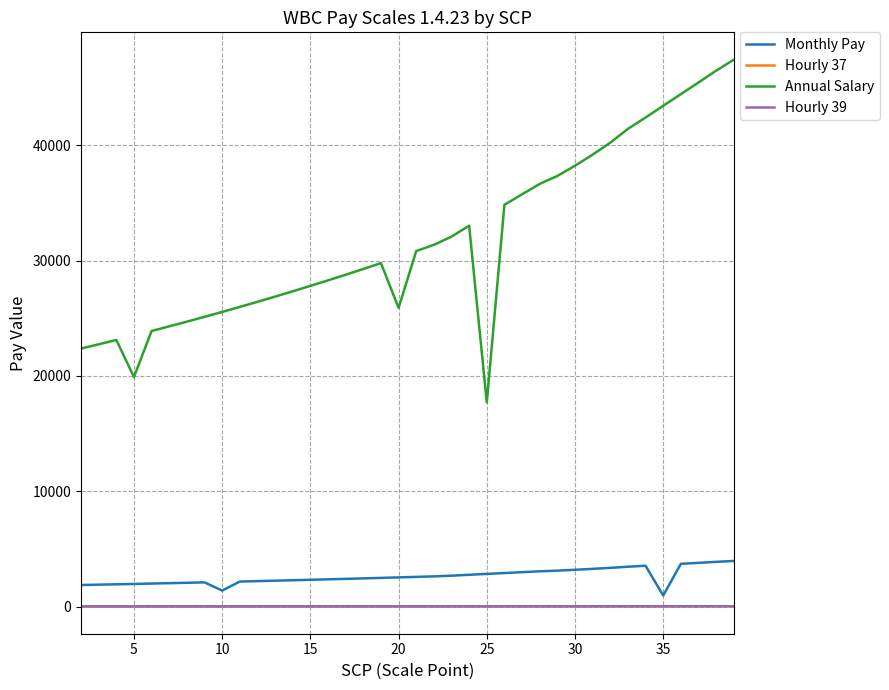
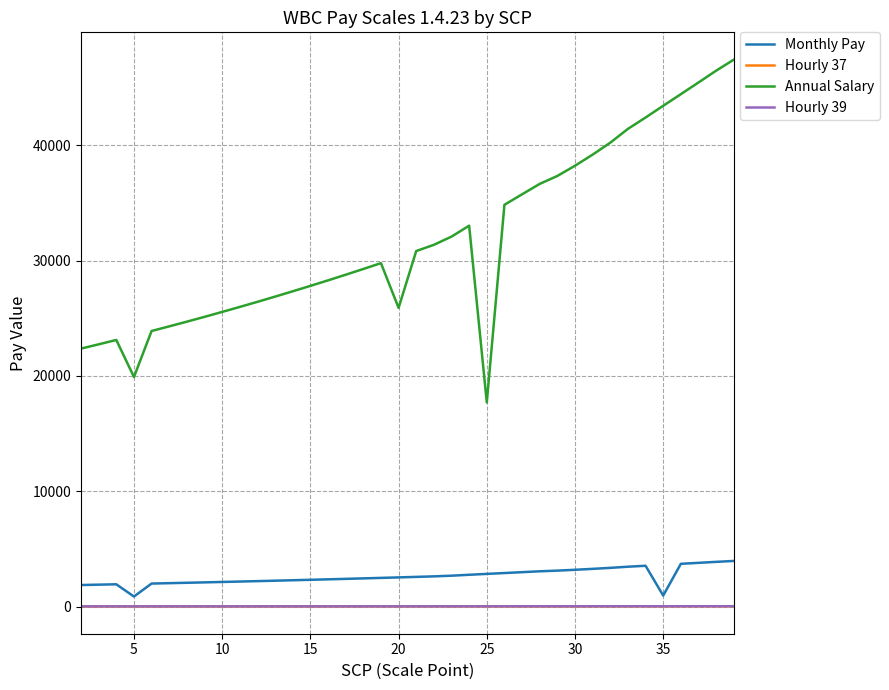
  {
    "Monthly Pay": {
-     "5": 2000,
-     "10": 1400,
+     "5": 900,
+     "10": 2100,
      "15": 2300,
      "20": 2500,
      "25": 2800,
      "30": 3200,
      "35": 900
    },
    "Hourly 39": {
      "5": 0,
      "10": 0,
      "15": 0,
      "20": 0,
      "25": 0,
      "30": 0,
      "35": 0
    },
    "Annual Salary": {
      "5": 19900,
      "10": 25500,
      "15": 27800,
      "20": 25900,
      "25": 17700,
      "30": 38200,
      "35": 43400
    }
  }
